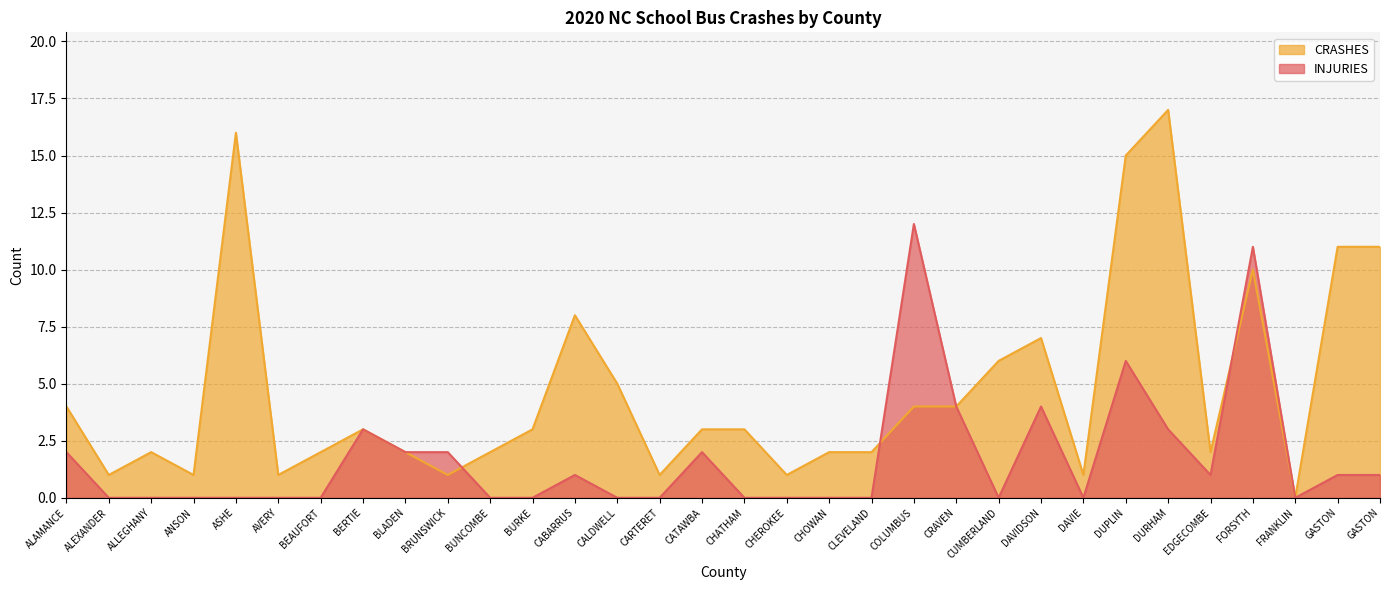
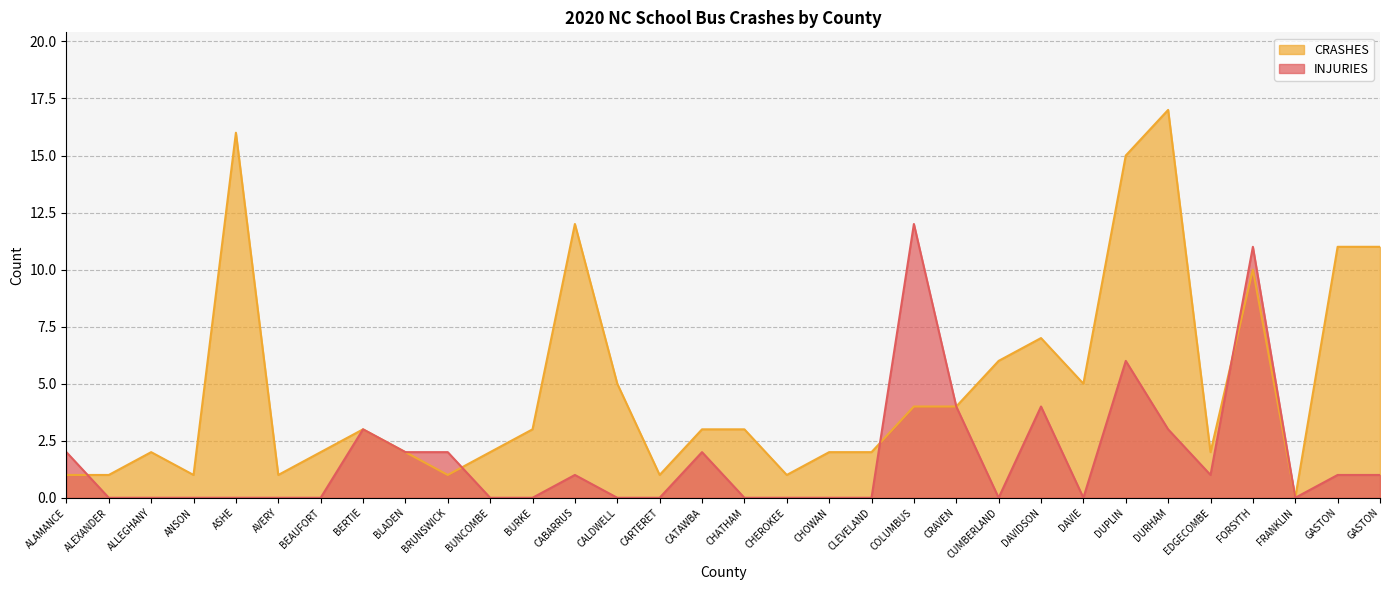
  {
    "CRASHES": {
-     "ALAMANCE": 4,
+     "ALAMANCE": 1,
      "ALEXANDER": 1,
      "ALLEGHANY": 2,
      "ANSON": 1,
      "ASHE": 16,
      "AVERY": 1,
      "BEAUFORT": 2,
      "BRUNSWICK": 1,
      "BUNCOMBE": 2,
      "BURKE": 3,
-     "CABARRUS": 8,
+     "CABARRUS": 12,
      "CALDWELL": 5,
      "CARTERET": 1,
      "CATAWBA": 3,
      "CHATHAM": 3,
      "CHEROKEE": 1,
      "CHOWAN": 2,
      "CLEVELAND": 2,
      "COLUMBUS": 4,
      "CUMBERLAND": 6,
      "DAVIDSON": 7,
-     "DAVIE": 1,
+     "DAVIE": 5,
      "DUPLIN": 15,
      "DURHAM": 17,
      "EDGECOMBE": 2,
      "FORSYTH": 10
    },
    "INJURIES": {
      "ALAMANCE": 2,
      "ALEXANDER": 0,
      "ALLEGHANY": 0,
      "ANSON": 0,
      "ASHE": 0,
      "AVERY": 0,
      "BEAUFORT": 0,
      "BRUNSWICK": 2,
      "BUNCOMBE": 0,
      "BURKE": 0,
      "CABARRUS": 1,
      "CALDWELL": 0,
      "CARTERET": 0,
      "CATAWBA": 2,
      "CHATHAM": 0,
      "CHEROKEE": 0,
      "CHOWAN": 0,
      "CLEVELAND": 0,
      "COLUMBUS": 12,
      "CUMBERLAND": 0,
      "DAVIDSON": 4,
      "DAVIE": 0,
      "DUPLIN": 6,
      "DURHAM": 3,
      "EDGECOMBE": 1,
      "FORSYTH": 11
    }
  }
